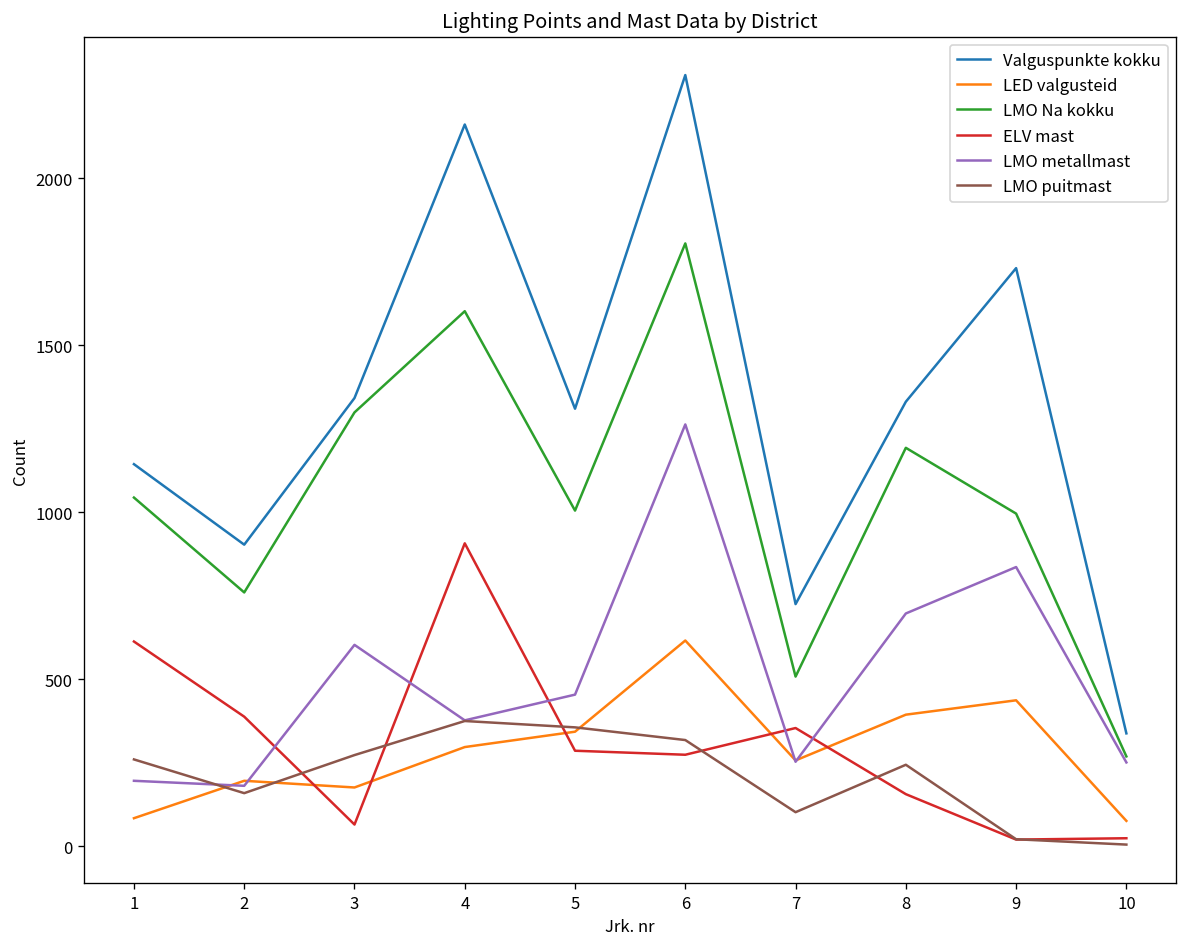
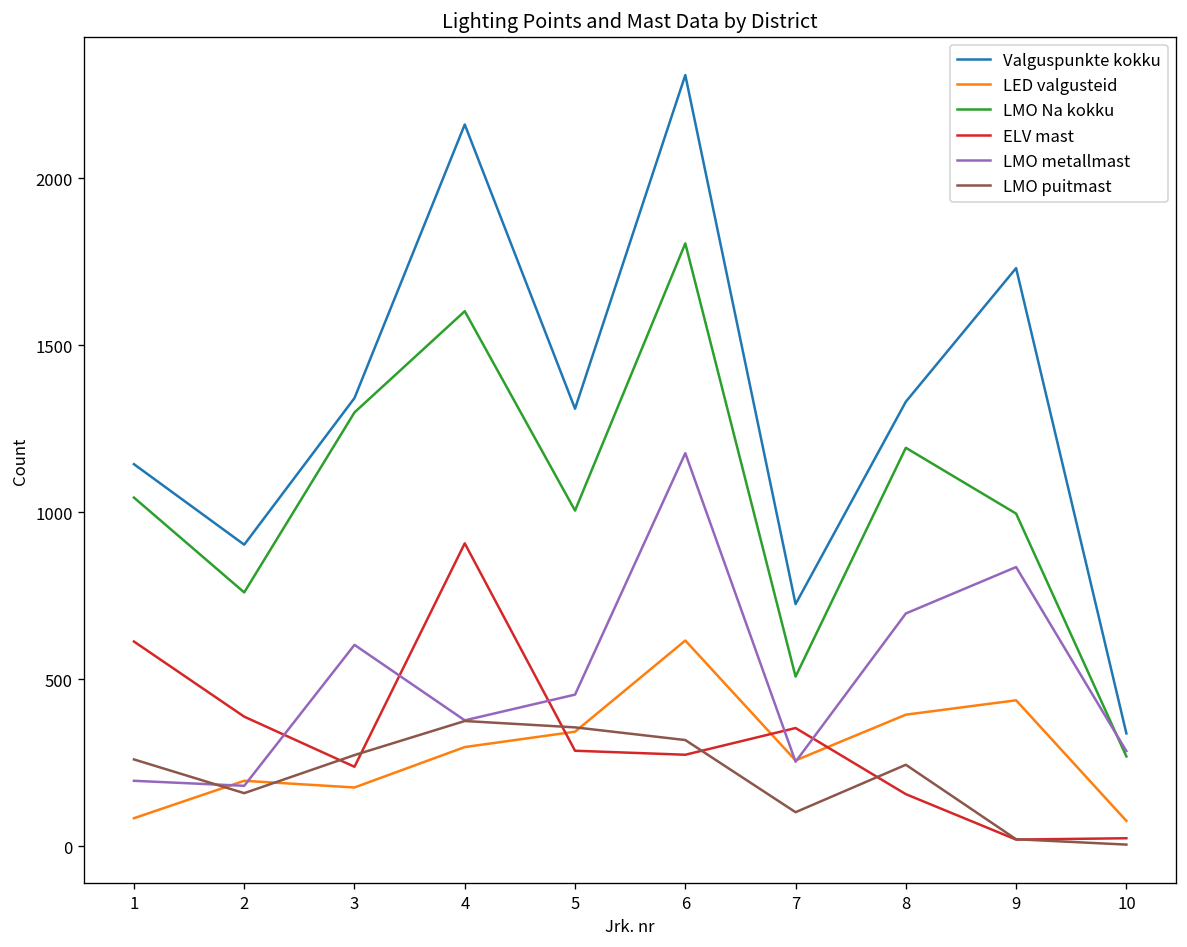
  {
    "Valguspunkte kokku": {
      "1": 1140,
      "2": 900,
      "3": 1340,
      "4": 2160,
      "5": 1310,
      "6": 2310,
      "7": 730,
      "8": 1330,
      "9": 1730,
      "10": 340
    },
    "LED valgusteid": {
      "1": 80,
      "2": 200,
      "3": 180,
      "4": 300,
      "5": 340,
      "6": 620,
      "8": 390,
      "9": 440,
      "10": 80
    },
    "LMO Na kokku": {
      "1": 1040,
      "2": 760,
      "3": 1300,
      "4": 1600,
      "5": 1010,
      "6": 1810,
      "7": 510,
      "8": 1190,
      "9": 1000,
      "10": 270
    },
    "ELV mast": {
      "1": 610,
      "2": 390,
-     "3": 70,
+     "3": 240,
      "4": 910,
      "5": 290,
      "6": 270,
      "7": 350,
      "8": 160,
      "10": 20
    },
    "LMO metallmast": {
      "1": 200,
      "2": 180,
      "3": 600,
      "5": 450,
-     "6": 1260,
+     "6": 1180,
      "8": 700,
      "9": 840,
-     "10": 250
+     "10": 290
    },
    "LMO puitmast": {
      "1": 260,
      "2": 160,
      "3": 270,
      "5": 360,
      "6": 320,
      "7": 100,
      "8": 240,
      "10": 10
    }
  }
